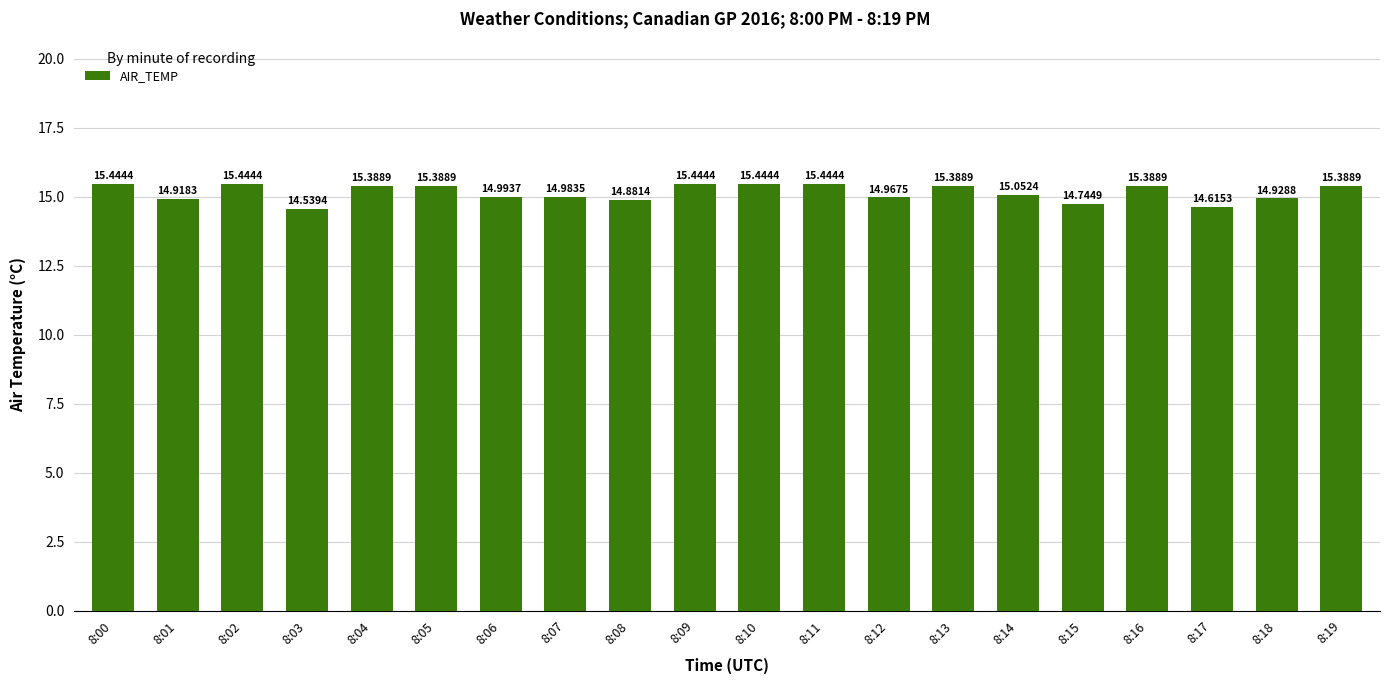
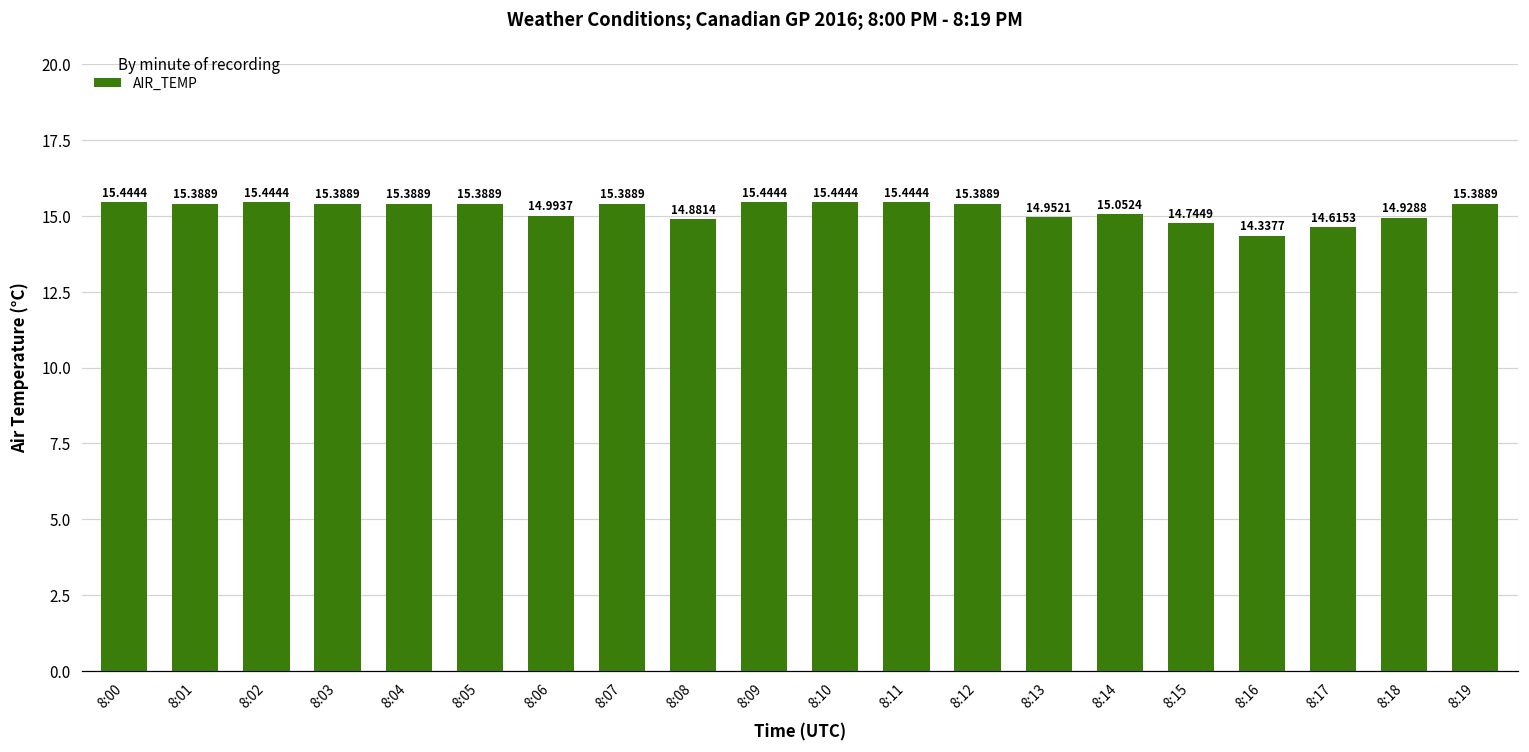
  {
    "8:00": 15.4444,
-   "8:01": 14.9183,
+   "8:01": 15.3889,
    "8:02": 15.4444,
-   "8:03": 14.5394,
+   "8:03": 15.3889,
    "8:04": 15.3889,
    "8:05": 15.3889,
    "8:06": 14.9937,
-   "8:07": 14.9835,
+   "8:07": 15.3889,
    "8:08": 14.8814,
    "8:09": 15.4444,
    "8:10": 15.4444,
    "8:11": 15.4444,
-   "8:12": 14.9675,
-   "8:13": 15.3889,
+   "8:12": 15.3889,
+   "8:13": 14.9521,
    "8:14": 15.0524,
    "8:15": 14.7449,
-   "8:16": 15.3889,
+   "8:16": 14.3377,
    "8:17": 14.6153,
    "8:18": 14.9288,
    "8:19": 15.3889
  }
